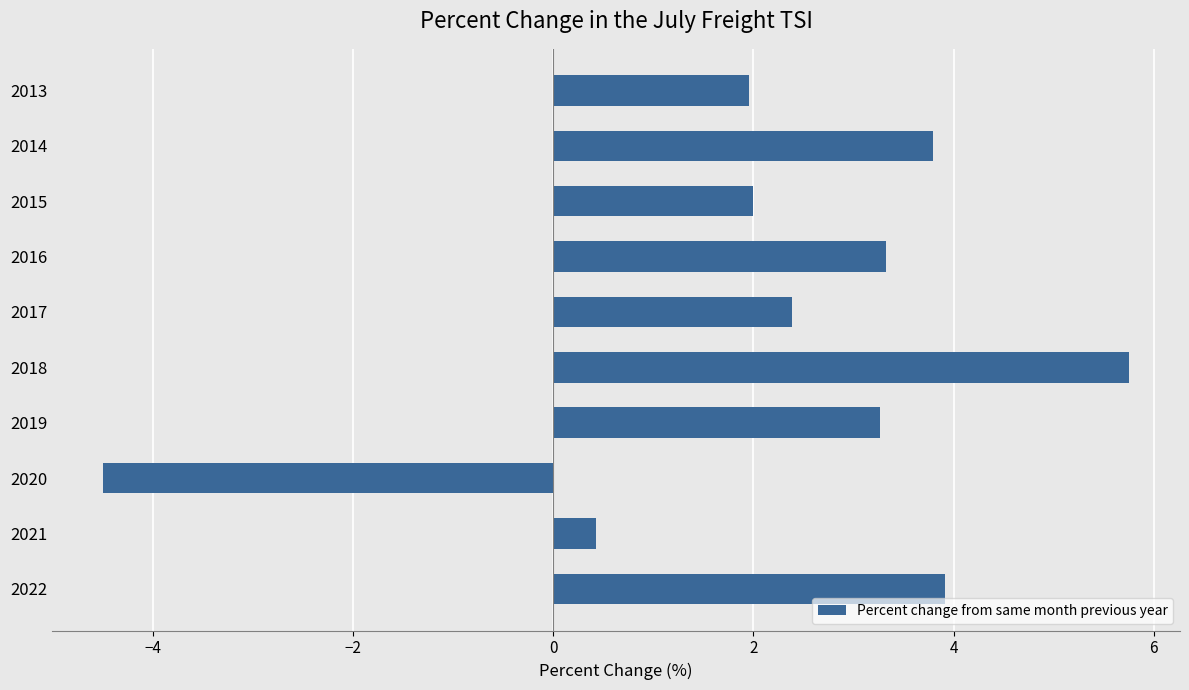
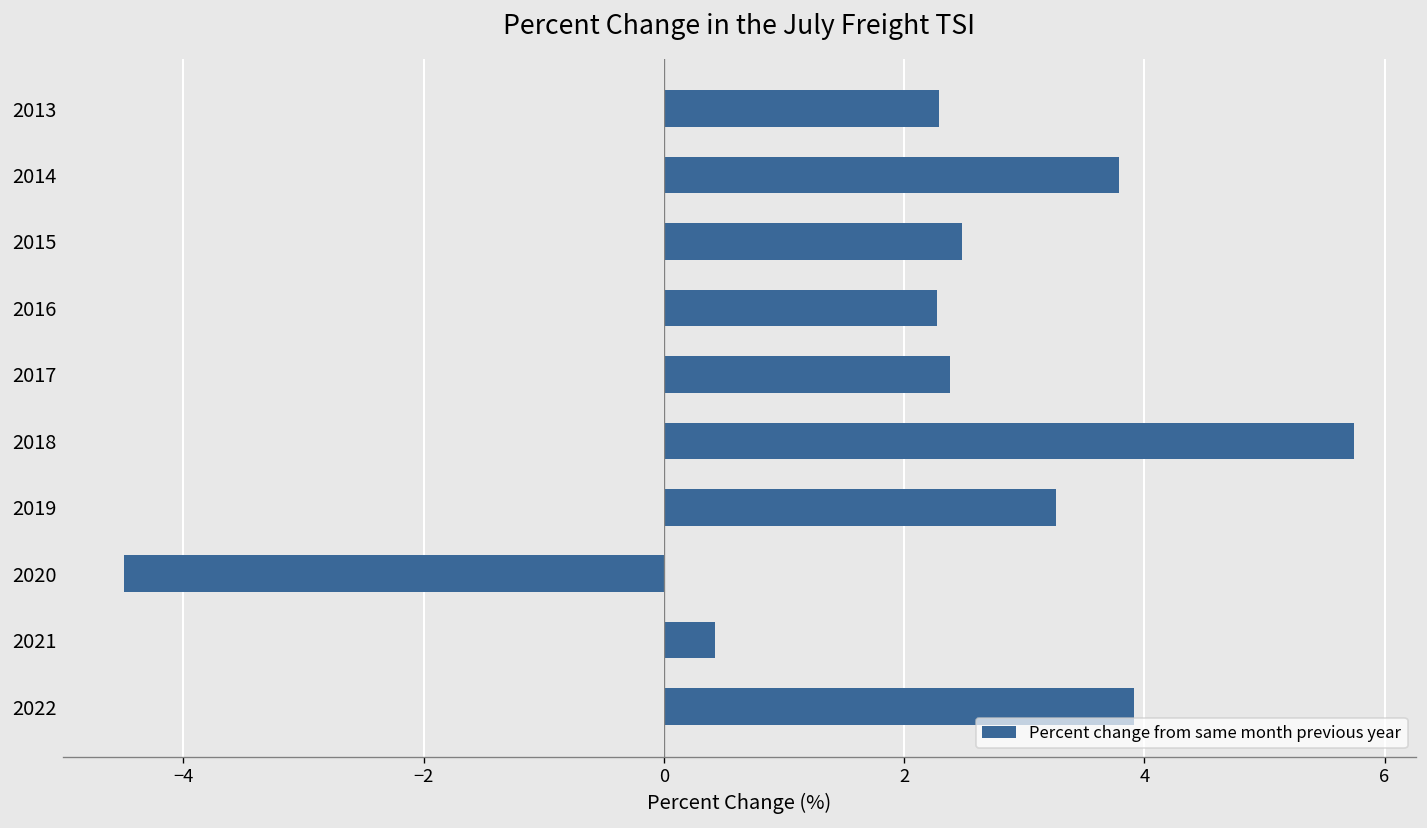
  {
-   "2013": 1.96,
+   "2013": 2.29,
    "2014": 3.79,
-   "2015": 1.99,
-   "2016": 3.32,
+   "2015": 2.48,
+   "2016": 2.28,
    "2017": 2.39,
    "2018": 5.75,
    "2019": 3.26,
    "2020": -4.49,
    "2021": 0.43,
    "2022": 3.92
  }
